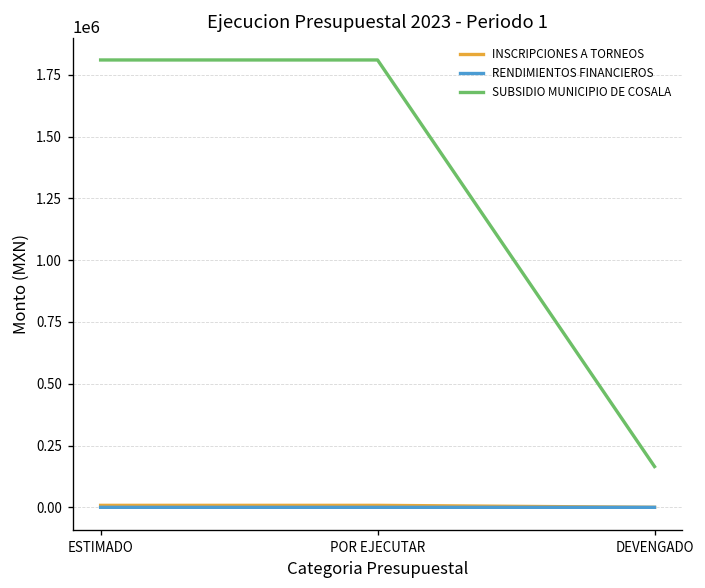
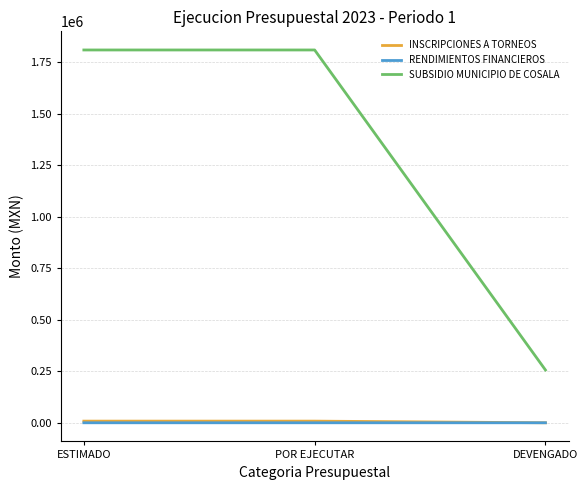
  {
    "SUBSIDIO MUNICIPIO DE COSALA": {
      "ESTIMADO": 1810000,
      "POR EJECUTAR": 1810000,
-     "DEVENGADO": 170000
+     "DEVENGADO": 260000
    }
  }
